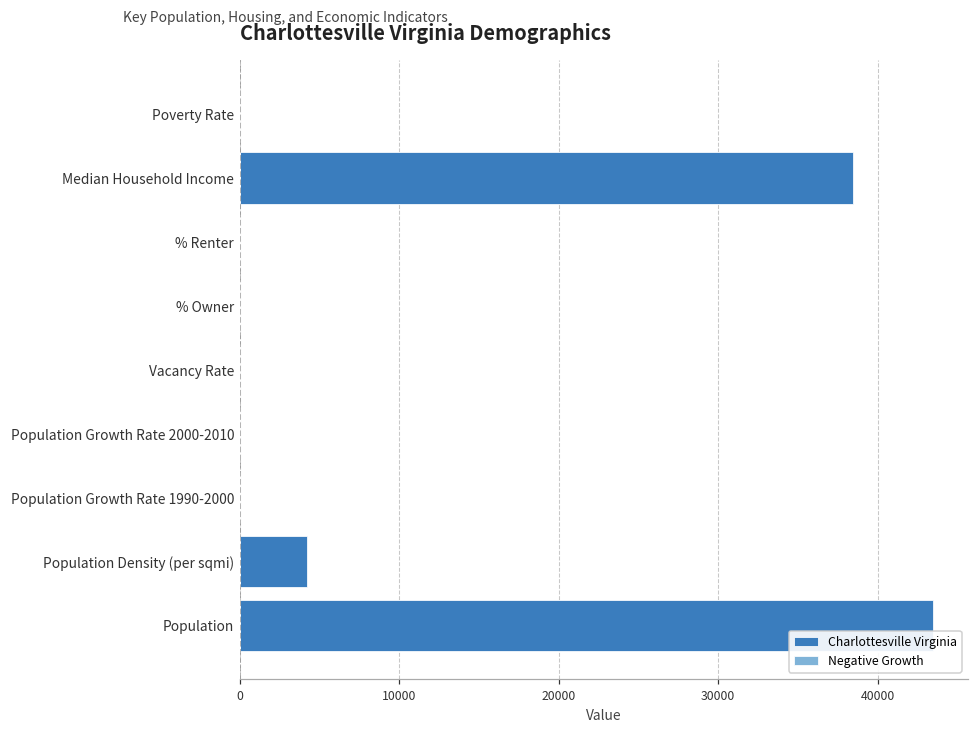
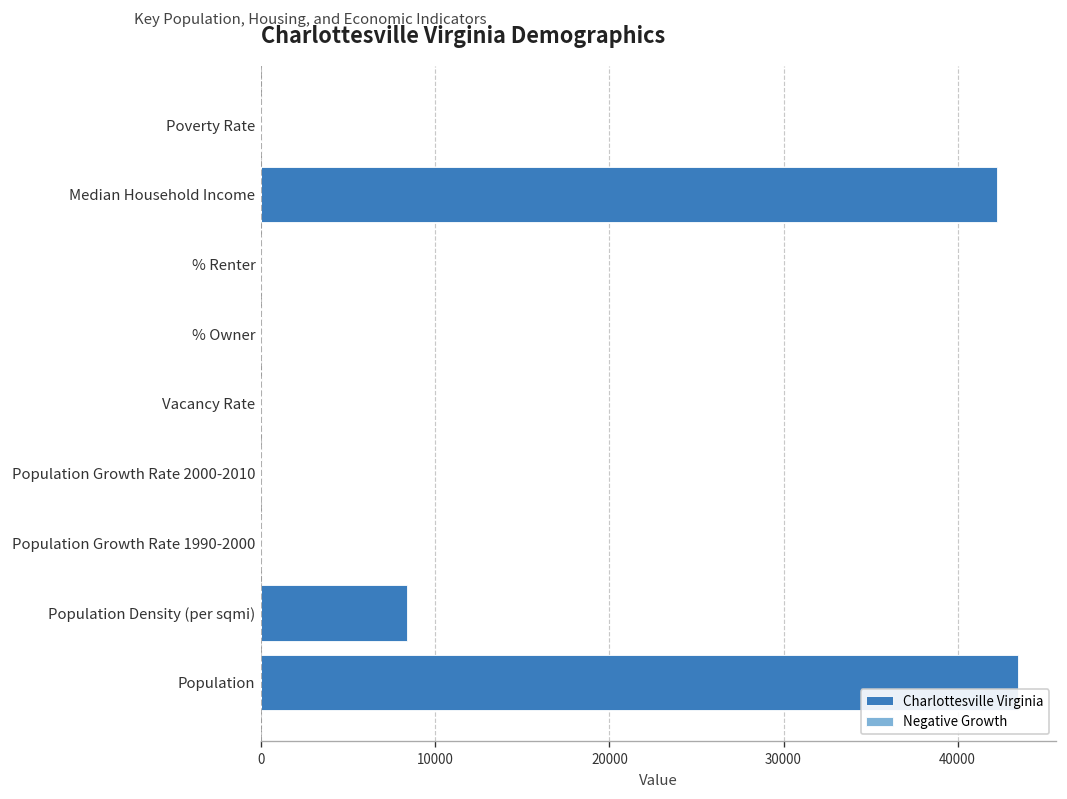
  {
    "Charlottesville Virginia": {
-     "Median Household Income": 38500,
+     "Median Household Income": 42200,
      "Population Growth Rate 2000-2010": 0,
-     "Population Density (per sqmi)": 4200,
+     "Population Density (per sqmi)": 8400,
      "Population": 43500
    },
    "Negative Growth": {
      "Poverty Rate": 0,
      "Median Household Income": 0,
      "% Renter": 0,
      "% Owner": 0,
      "Vacancy Rate": 0,
      "Population Growth Rate 1990-2000": 0,
      "Population Density (per sqmi)": 0,
      "Population": 0
    }
  }
